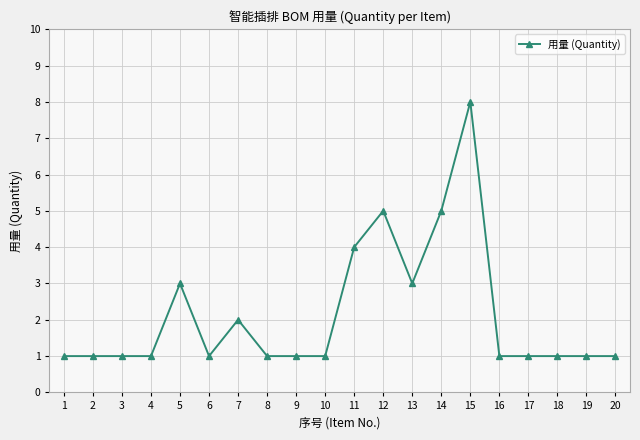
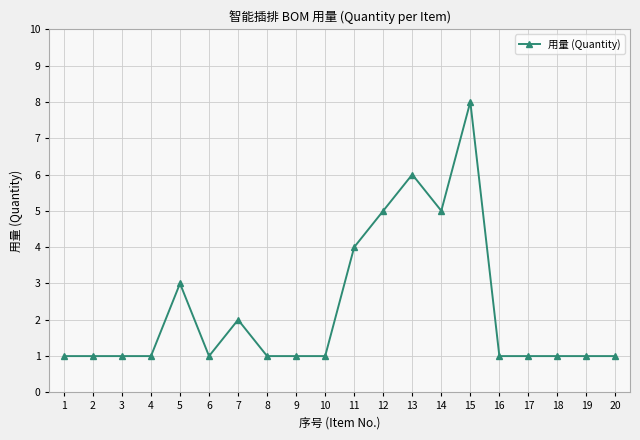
  {
    "1": 1,
    "2": 1,
    "3": 1,
    "4": 1,
    "5": 3,
    "6": 1,
    "7": 2,
    "8": 1,
    "9": 1,
    "10": 1,
    "11": 4,
    "12": 5,
-   "13": 3,
+   "13": 6,
    "14": 5,
    "15": 8,
    "16": 1,
    "17": 1,
    "18": 1,
    "19": 1,
    "20": 1
  }
